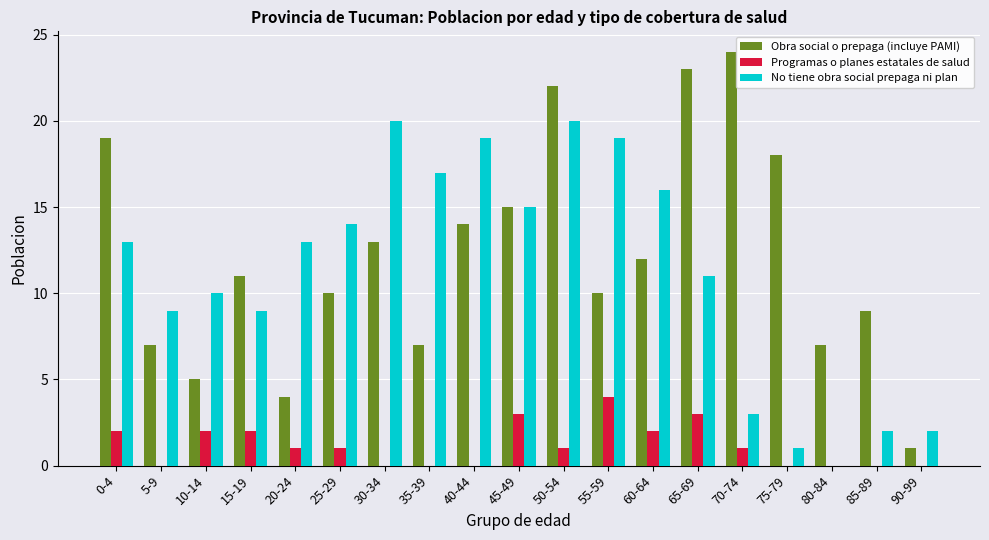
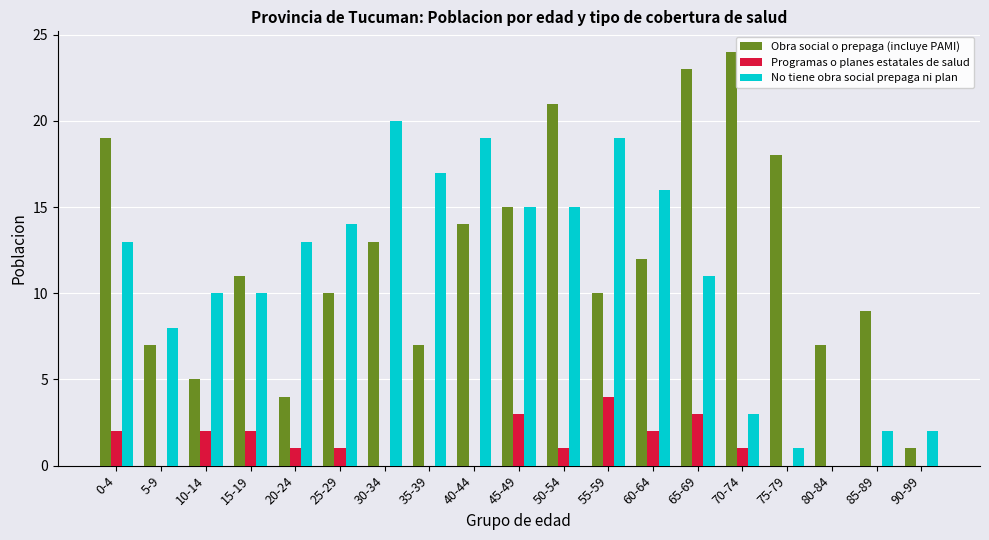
  {
    "Obra social o prepaga (incluye PAMI)": {
      "0-4": 19,
      "5-9": 7,
      "10-14": 5,
      "15-19": 11,
      "20-24": 4,
      "25-29": 10,
      "30-34": 13,
      "35-39": 7,
      "40-44": 14,
      "45-49": 15,
-     "50-54": 22,
+     "50-54": 21,
      "55-59": 10,
      "60-64": 12,
      "65-69": 23,
      "70-74": 24,
      "75-79": 18,
      "80-84": 7,
      "85-89": 9,
      "90-99": 1
    },
    "Programas o planes estatales de salud": {
      "0-4": 2,
      "5-9": 0,
      "10-14": 2,
      "15-19": 2,
      "20-24": 1,
      "25-29": 1,
      "30-34": 0,
      "35-39": 0,
      "40-44": 0,
      "45-49": 3,
      "50-54": 1,
      "55-59": 4,
      "60-64": 2,
      "65-69": 3,
      "70-74": 1,
      "75-79": 0,
      "80-84": 0,
      "85-89": 0,
      "90-99": 0
    },
    "No tiene obra social prepaga ni plan": {
      "0-4": 13,
-     "5-9": 9,
+     "5-9": 8,
      "10-14": 10,
-     "15-19": 9,
+     "15-19": 10,
      "20-24": 13,
      "25-29": 14,
      "30-34": 20,
      "35-39": 17,
      "40-44": 19,
      "45-49": 15,
-     "50-54": 20,
+     "50-54": 15,
      "55-59": 19,
      "60-64": 16,
      "65-69": 11,
      "70-74": 3,
      "75-79": 1,
      "80-84": 0,
      "85-89": 2,
      "90-99": 2
    }
  }
